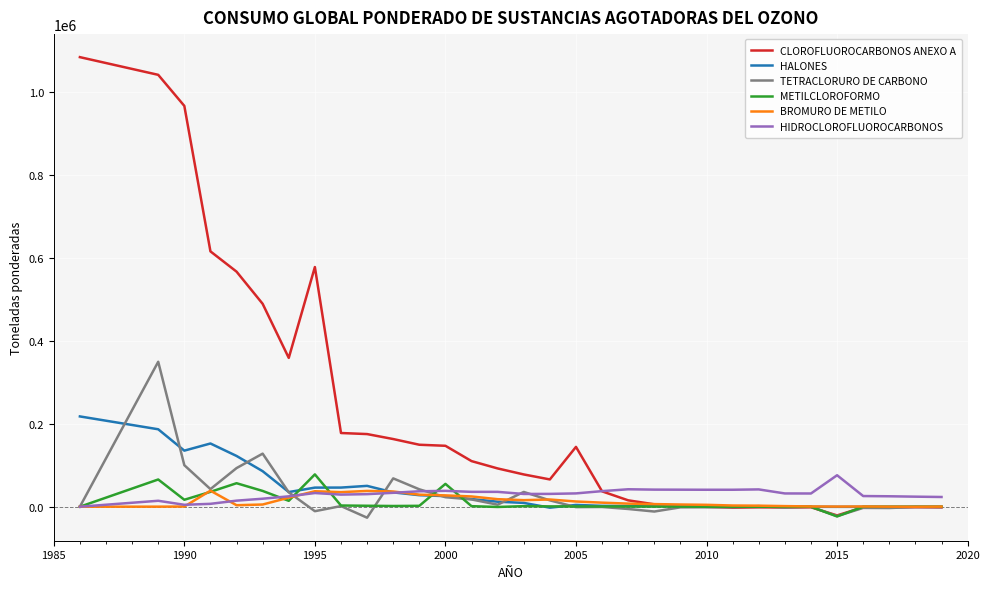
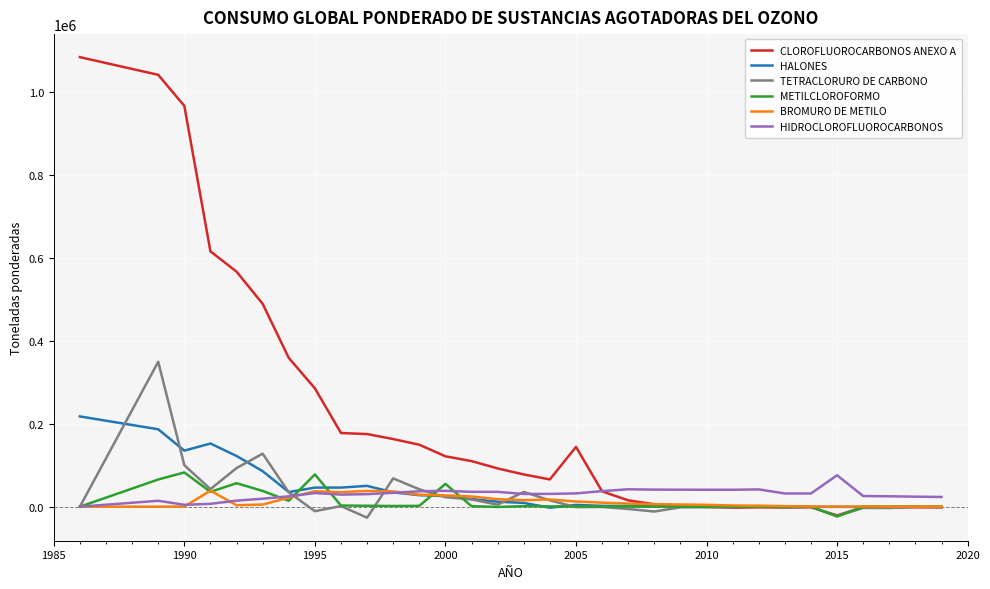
  {
    "CLOROFLUOROCARBONOS ANEXO A": {
      "1990": 970000,
-     "1995": 580000,
-     "2000": 150000,
+     "1995": 290000,
+     "2000": 120000,
      "2005": 140000
    },
    "HALONES": {
      "1990": 140000,
      "1995": 50000
    },
    "TETRACLORURO DE CARBONO": {
      "1990": 100000,
      "1995": -10000
    },
    "METILCLOROFORMO": {
-     "1990": 20000,
+     "1990": 80000,
      "1995": 80000,
      "2000": 60000
    },
    "BROMURO DE METILO": {
      "2005": 10000
    },
    "HIDROCLOROFLUOROCARBONOS": {
      "2000": 40000,
      "2005": 30000,
      "2010": 40000,
      "2015": 80000
    }
  }
